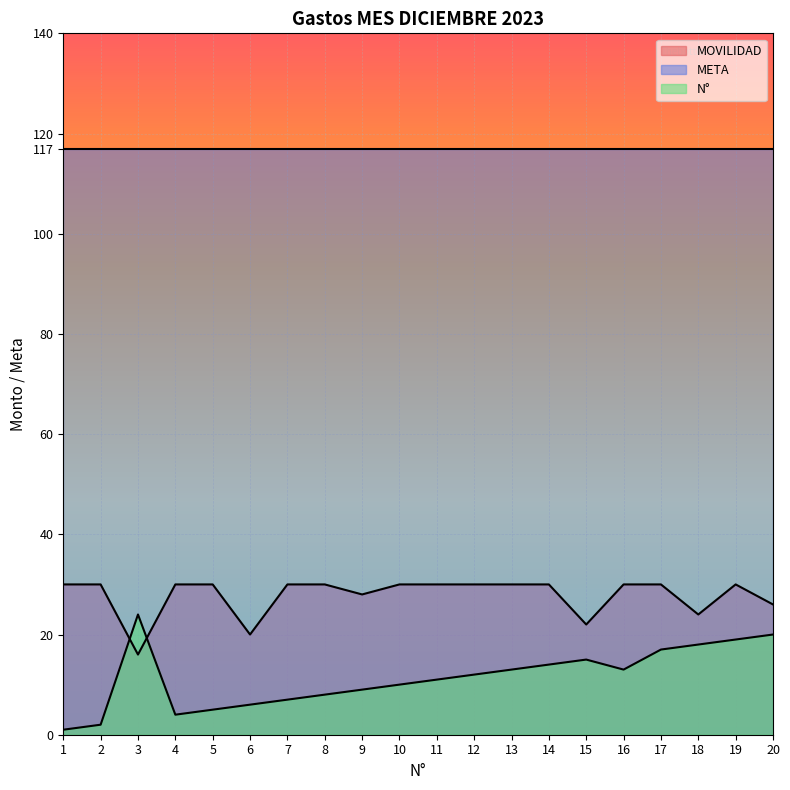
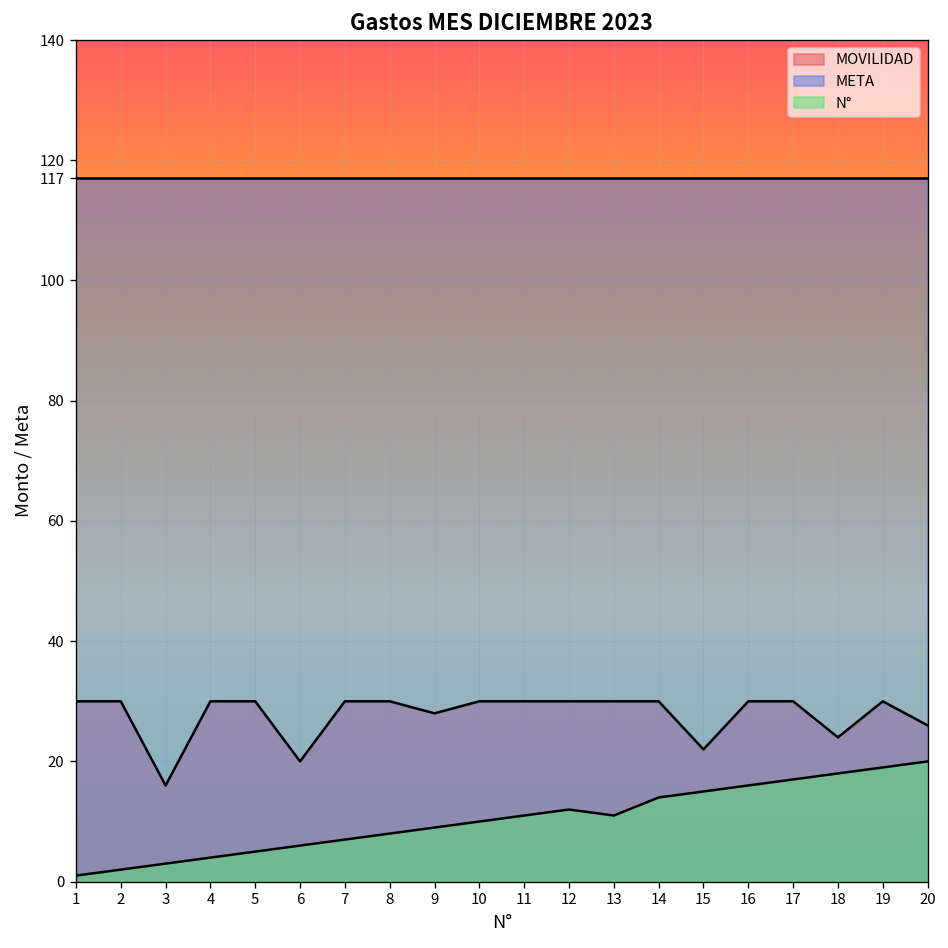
  {
    "MOVILIDAD": {
      "1": 30,
      "2": 30,
      "3": 16,
      "4": 30,
      "5": 30,
      "6": 20,
      "7": 30,
      "8": 30,
      "9": 28,
      "10": 30,
      "11": 30,
      "12": 30,
      "13": 30,
      "14": 30,
      "15": 22,
      "16": 30,
      "17": 30,
      "18": 24,
      "19": 30,
      "20": 26
    },
    "META": {
      "1": 117,
      "2": 117,
      "3": 117,
      "4": 117,
      "5": 117,
      "6": 117,
      "7": 117,
      "8": 117,
      "9": 117,
      "10": 117,
      "11": 117,
      "12": 117,
      "13": 117,
      "14": 117,
      "15": 117,
      "16": 117,
      "17": 117,
      "18": 117,
      "19": 117,
      "20": 117
    },
    "N°": {
      "1": 1,
      "2": 2,
-     "3": 24,
+     "3": 3,
      "4": 4,
      "5": 5,
      "6": 6,
      "7": 7,
      "8": 8,
      "9": 9,
      "10": 10,
      "11": 11,
      "12": 12,
-     "13": 13,
+     "13": 11,
      "14": 14,
      "15": 15,
-     "16": 13,
+     "16": 16,
      "17": 17,
      "18": 18,
      "19": 19,
      "20": 20
    }
  }
